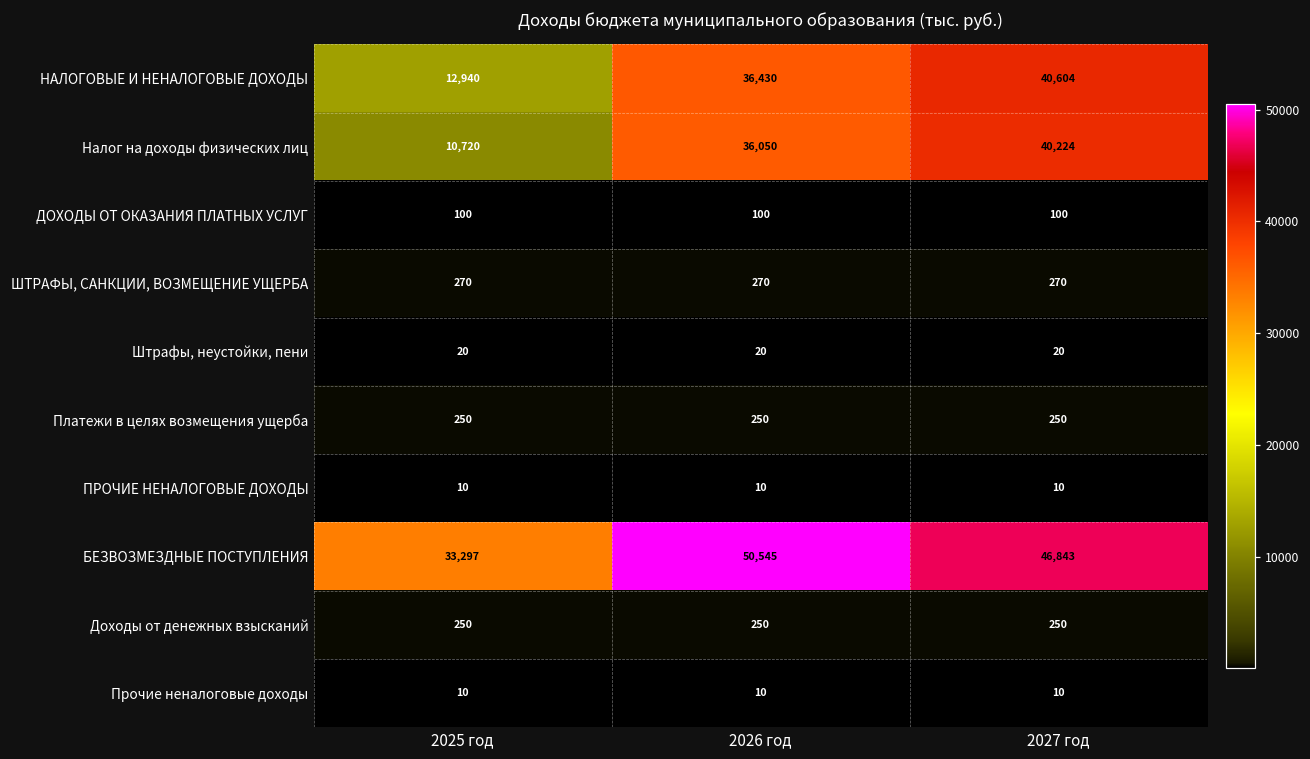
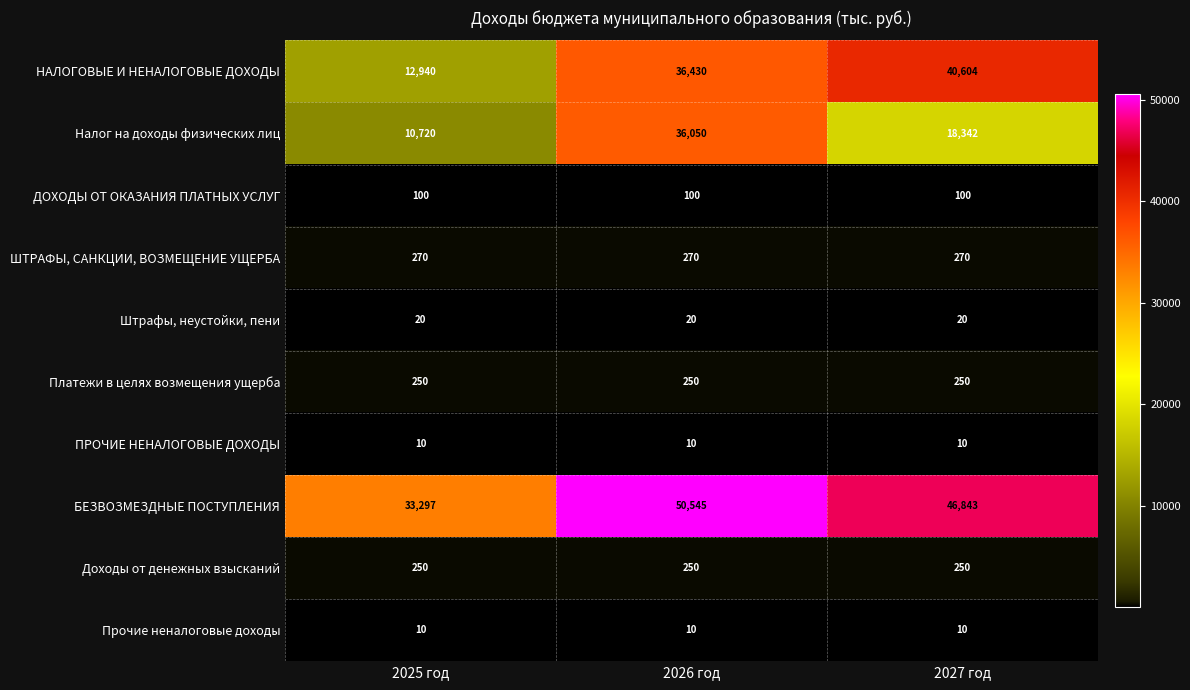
  {
    "НАЛОГОВЫЕ И НЕНАЛОГОВЫЕ ДОХОДЫ": {
      "2025 год": "12,940",
      "2026 год": "36,430",
      "2027 год": "40,604"
    },
    "Налог на доходы физических лиц": {
      "2025 год": "10,720",
      "2026 год": "36,050",
-     "2027 год": "40,224"
+     "2027 год": "18,342"
    },
    "ДОХОДЫ ОТ ОКАЗАНИЯ ПЛАТНЫХ УСЛУГ": {
      "2025 год": "100",
      "2026 год": "100",
      "2027 год": "100"
    },
    "ШТРАФЫ, САНКЦИИ, ВОЗМЕЩЕНИЕ УЩЕРБА": {
      "2025 год": "270",
      "2026 год": "270",
      "2027 год": "270"
    },
    "Штрафы, неустойки, пени": {
      "2025 год": "20",
      "2026 год": "20",
      "2027 год": "20"
    },
    "Платежи в целях возмещения ущерба": {
      "2025 год": "250",
      "2026 год": "250",
      "2027 год": "250"
    },
    "ПРОЧИЕ НЕНАЛОГОВЫЕ ДОХОДЫ": {
      "2025 год": "10",
      "2026 год": "10",
      "2027 год": "10"
    },
    "БЕЗВОЗМЕЗДНЫЕ ПОСТУПЛЕНИЯ": {
      "2025 год": "33,297",
      "2026 год": "50,545",
      "2027 год": "46,843"
    },
    "Доходы от денежных взысканий": {
      "2025 год": "250",
      "2026 год": "250",
      "2027 год": "250"
    },
    "Прочие неналоговые доходы": {
      "2025 год": "10",
      "2026 год": "10",
      "2027 год": "10"
    }
  }
